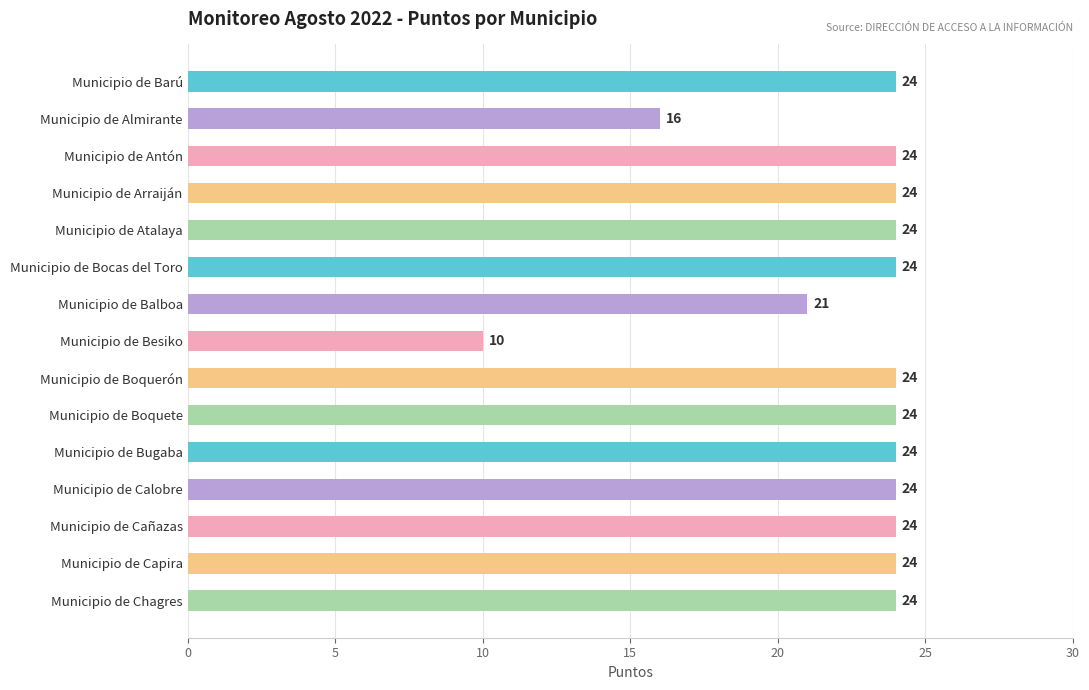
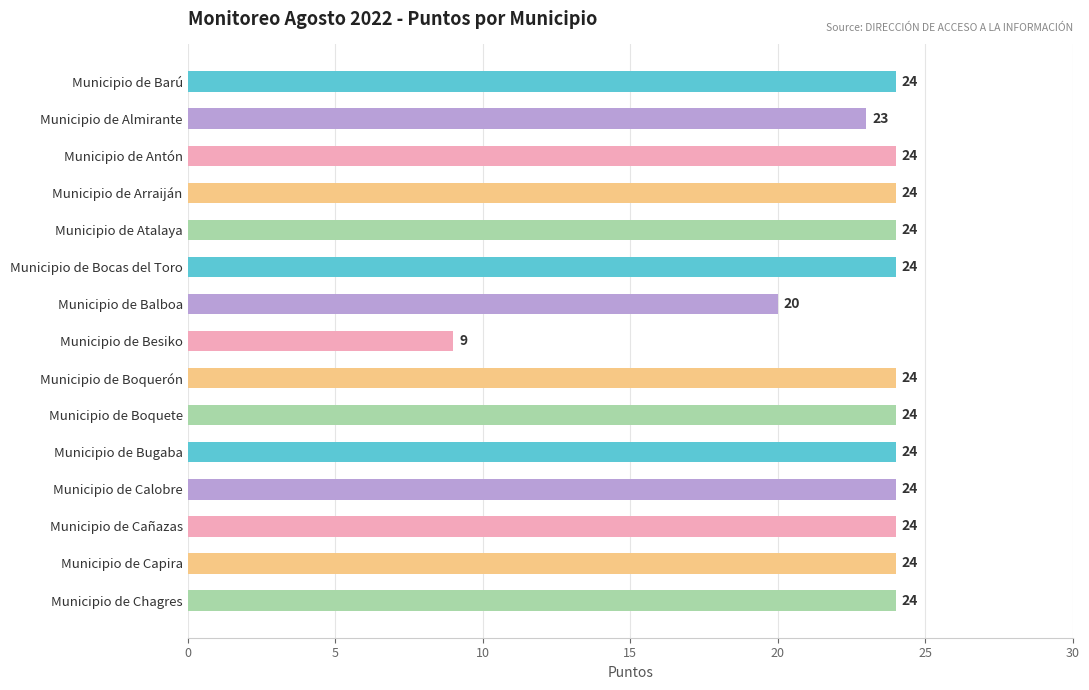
  {
    "Municipio de Barú": 24,
-   "Municipio de Almirante": 16,
+   "Municipio de Almirante": 23,
    "Municipio de Antón": 24,
    "Municipio de Arraiján": 24,
    "Municipio de Atalaya": 24,
    "Municipio de Bocas del Toro": 24,
-   "Municipio de Balboa": 21,
-   "Municipio de Besiko": 10,
+   "Municipio de Balboa": 20,
+   "Municipio de Besiko": 9,
    "Municipio de Boquerón": 24,
    "Municipio de Boquete": 24,
    "Municipio de Bugaba": 24,
    "Municipio de Calobre": 24,
    "Municipio de Cañazas": 24,
    "Municipio de Capira": 24,
    "Municipio de Chagres": 24
  }
